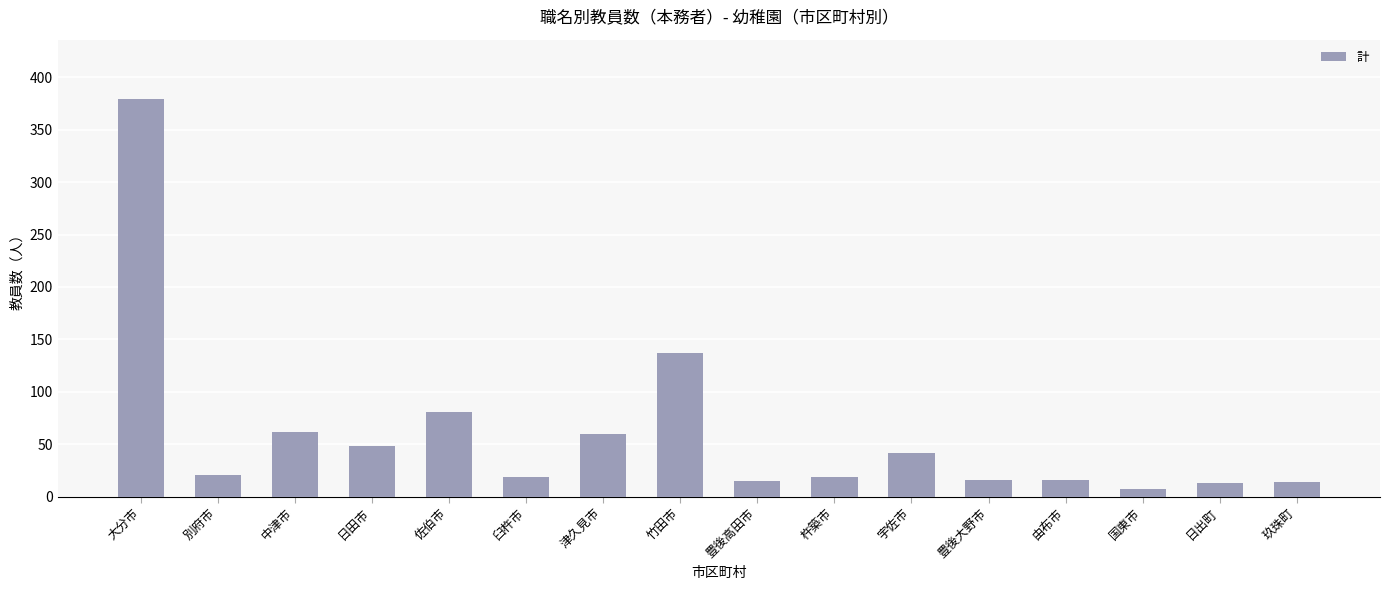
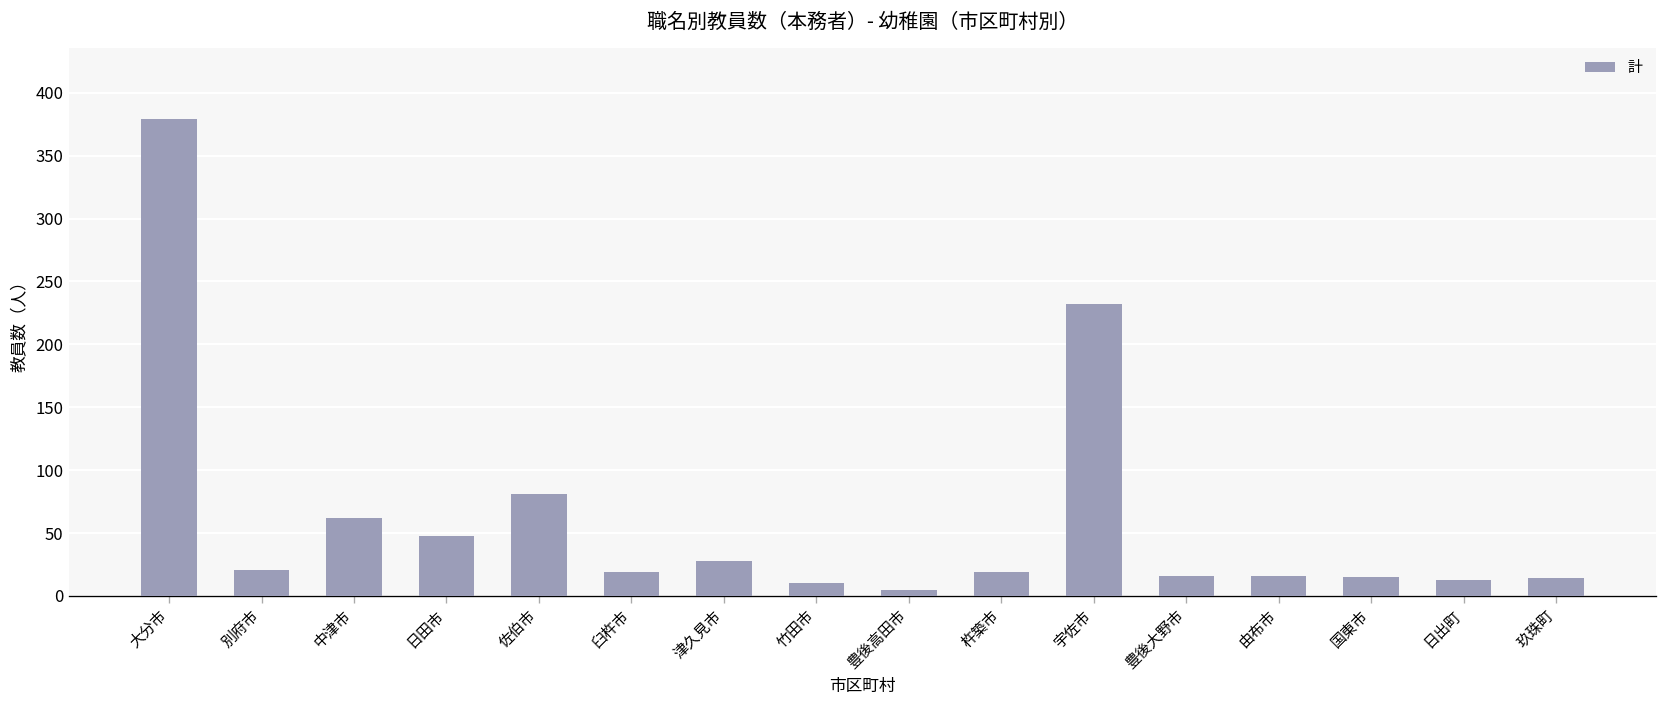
  {
    "大分市": 379,
    "別府市": 21,
    "中津市": 62,
    "日田市": 48,
    "佐伯市": 81,
    "臼杵市": 19,
-   "津久見市": 60,
-   "竹田市": 137,
-   "豊後高田市": 15,
+   "津久見市": 28,
+   "竹田市": 10,
+   "豊後高田市": 5,
    "杵築市": 19,
-   "宇佐市": 42,
+   "宇佐市": 232,
    "豊後大野市": 16,
    "由布市": 16,
-   "国東市": 7,
+   "国東市": 15,
    "日出町": 13,
    "玖珠町": 14
  }
